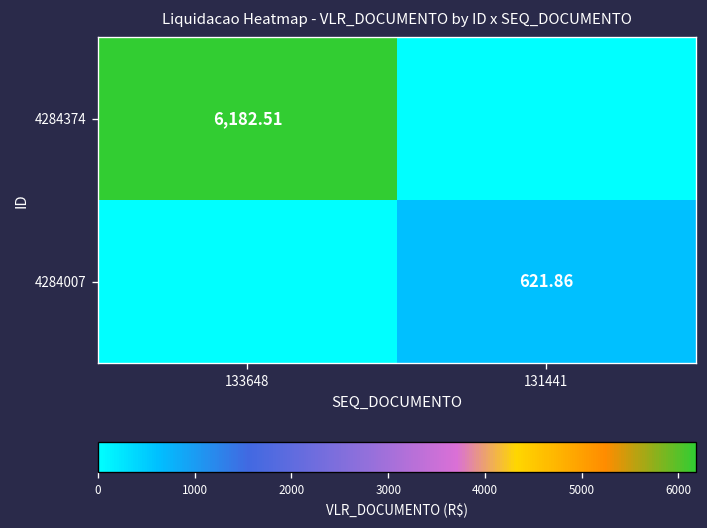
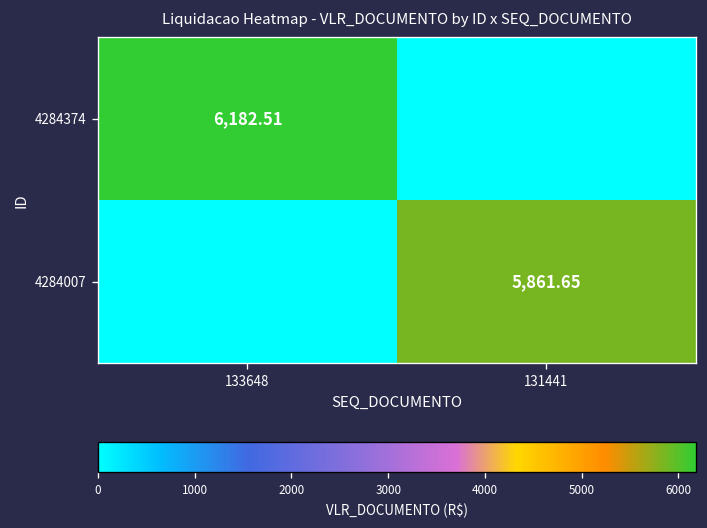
  {
    "4284374": {
      "133648": "6,182.51"
    },
    "4284007": {
-     "131441": "621.86"
+     "131441": "5,861.65"
    }
  }
